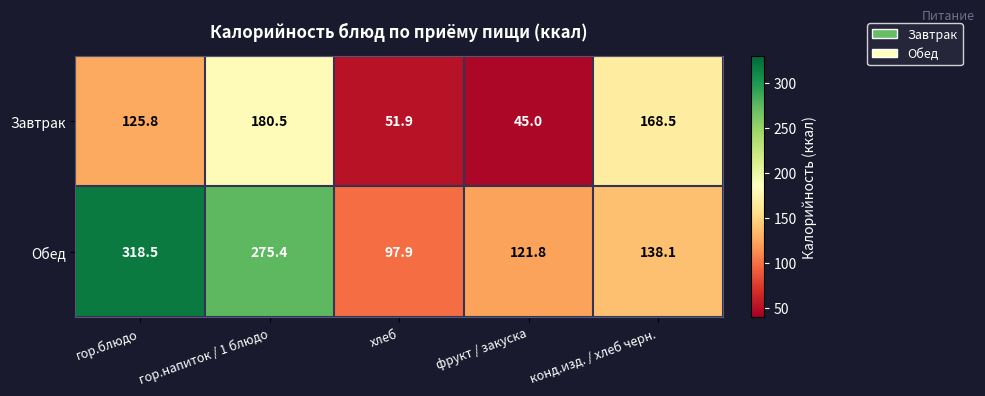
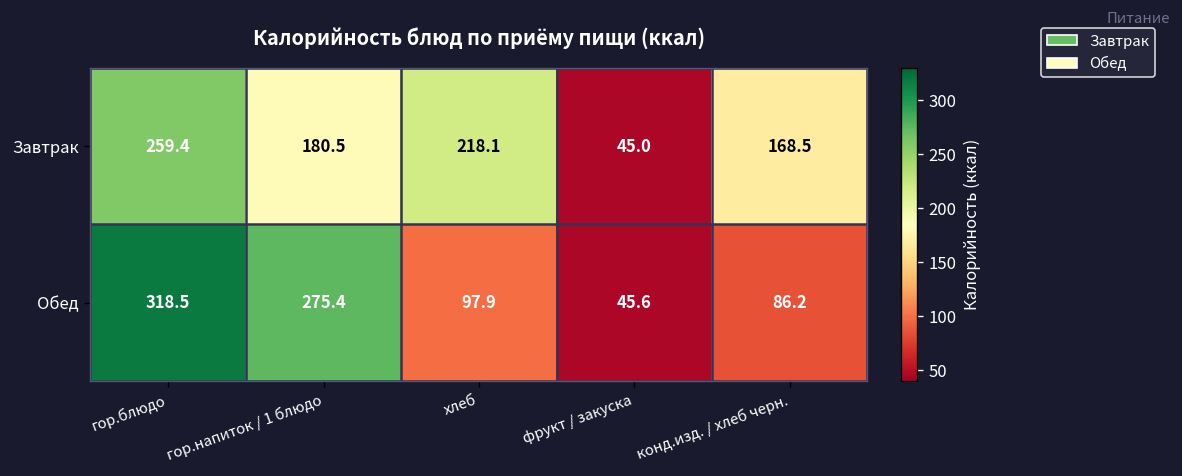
  {
    "Завтрак": {
-     "гор.блюдо": 125.8,
+     "гор.блюдо": 259.4,
      "гор.напиток / 1 блюдо": 180.5,
-     "хлеб": 51.9,
+     "хлеб": 218.1,
      "фрукт / закуска": 45.0,
      "конд.изд. / хлеб черн.": 168.5
    },
    "Обед": {
      "гор.блюдо": 318.5,
      "гор.напиток / 1 блюдо": 275.4,
      "хлеб": 97.9,
-     "фрукт / закуска": 121.8,
-     "конд.изд. / хлеб черн.": 138.1
+     "фрукт / закуска": 45.6,
+     "конд.изд. / хлеб черн.": 86.2
    }
  }
